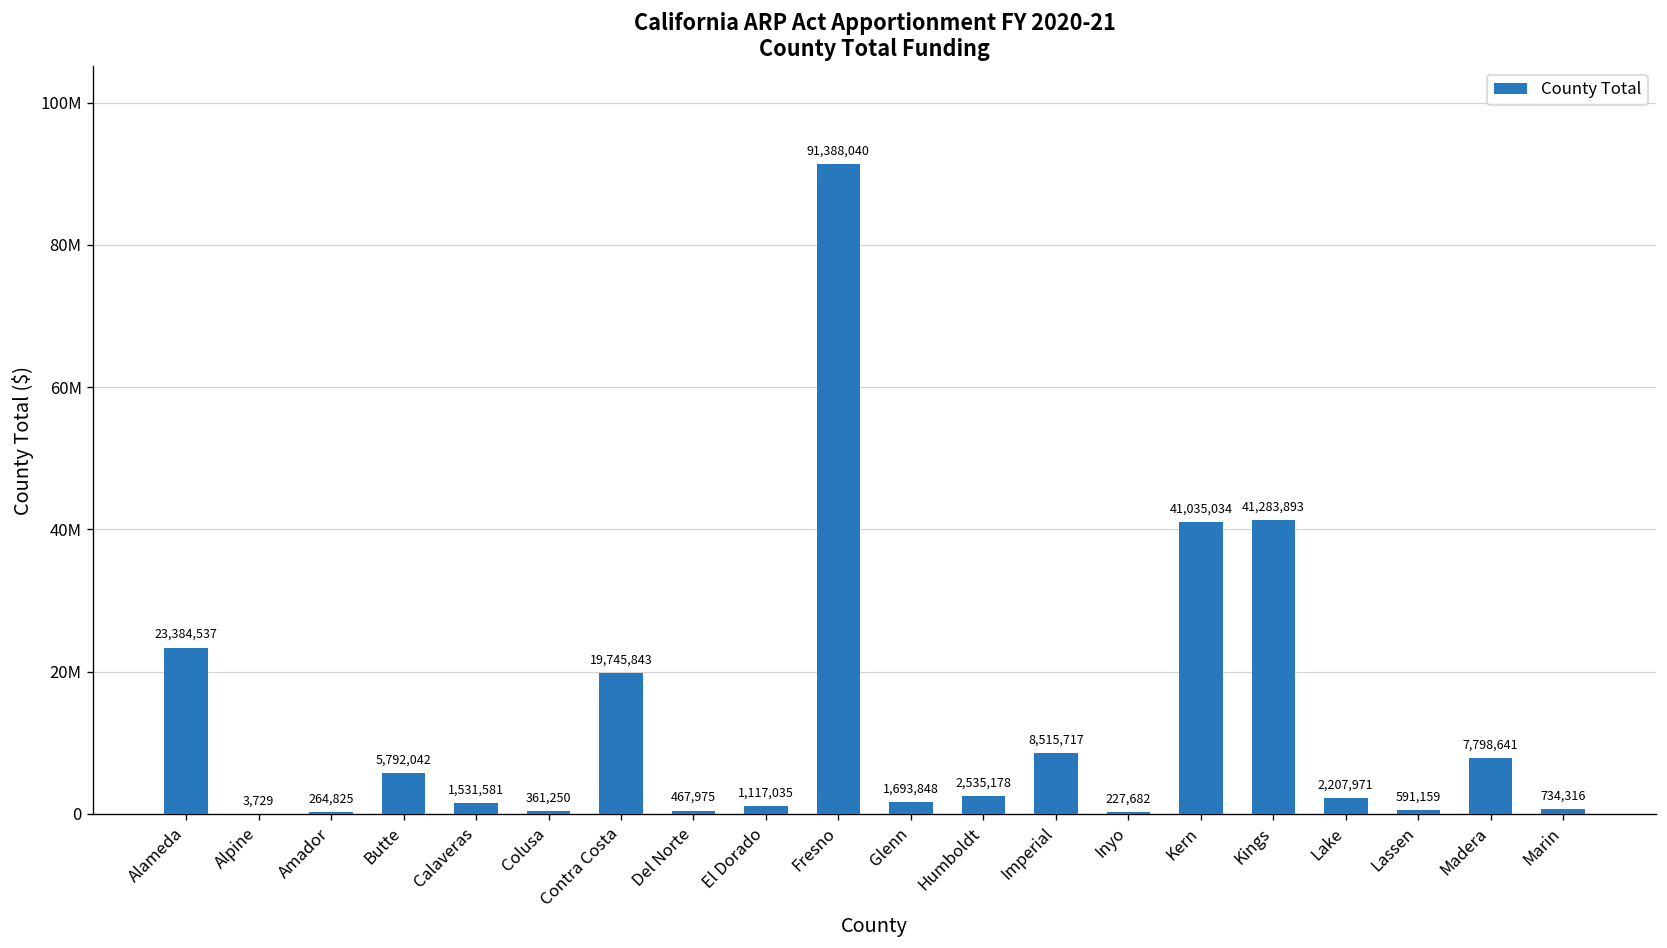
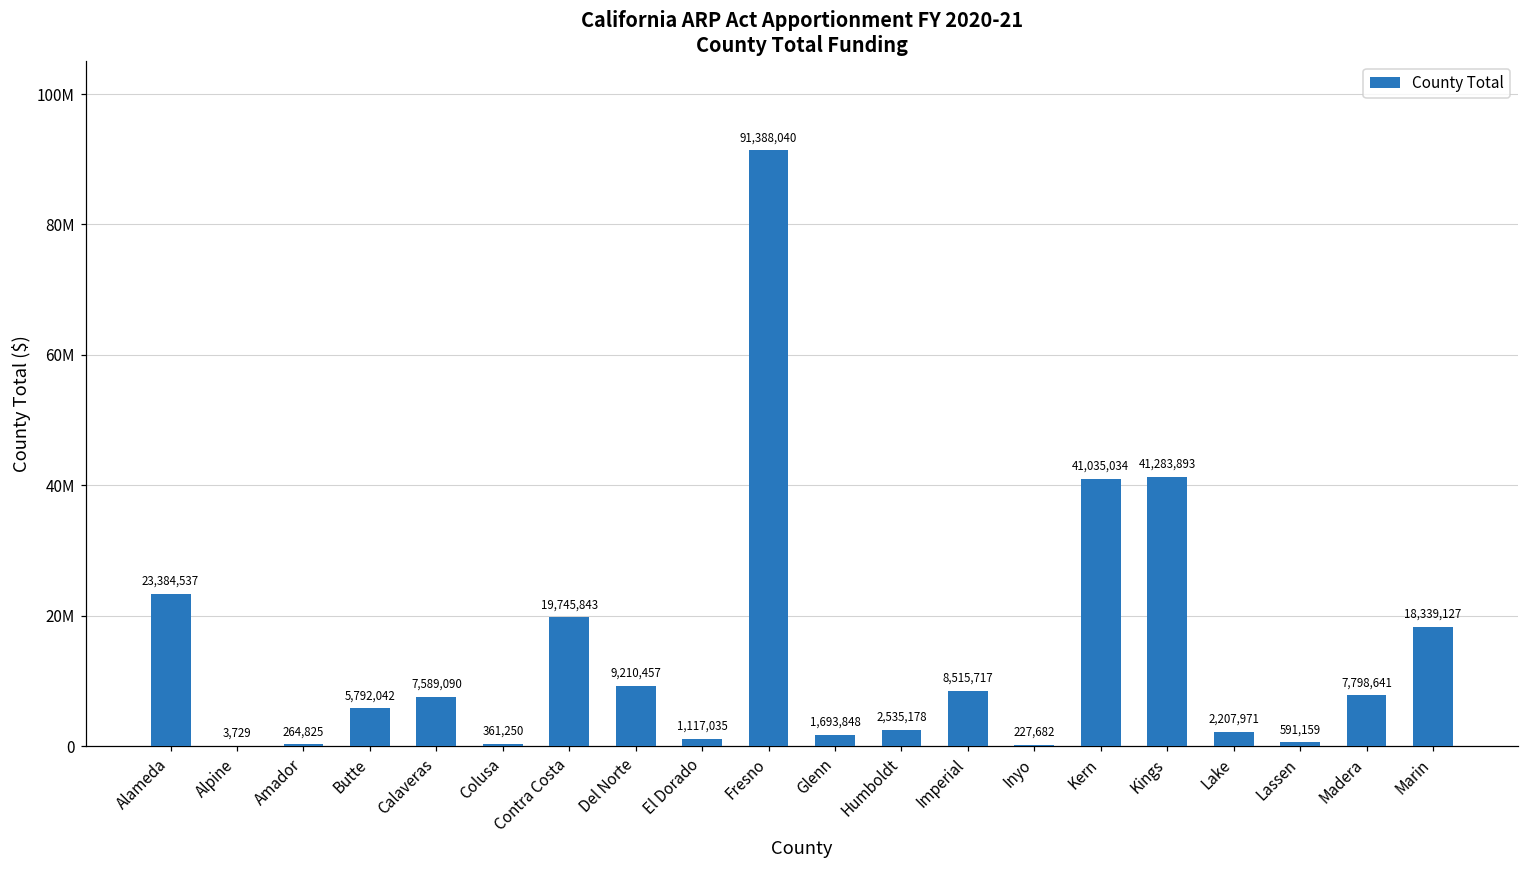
  {
    "Alameda": "23,384,537",
    "Alpine": "3,729",
    "Amador": "264,825",
    "Butte": "5,792,042",
-   "Calaveras": "1,531,581",
+   "Calaveras": "7,589,090",
    "Colusa": "361,250",
    "Contra Costa": "19,745,843",
-   "Del Norte": "467,975",
+   "Del Norte": "9,210,457",
    "El Dorado": "1,117,035",
    "Fresno": "91,388,040",
    "Glenn": "1,693,848",
    "Humboldt": "2,535,178",
    "Imperial": "8,515,717",
    "Inyo": "227,682",
    "Kern": "41,035,034",
    "Kings": "41,283,893",
    "Lake": "2,207,971",
    "Lassen": "591,159",
    "Madera": "7,798,641",
-   "Marin": "734,316"
+   "Marin": "18,339,127"
  }
